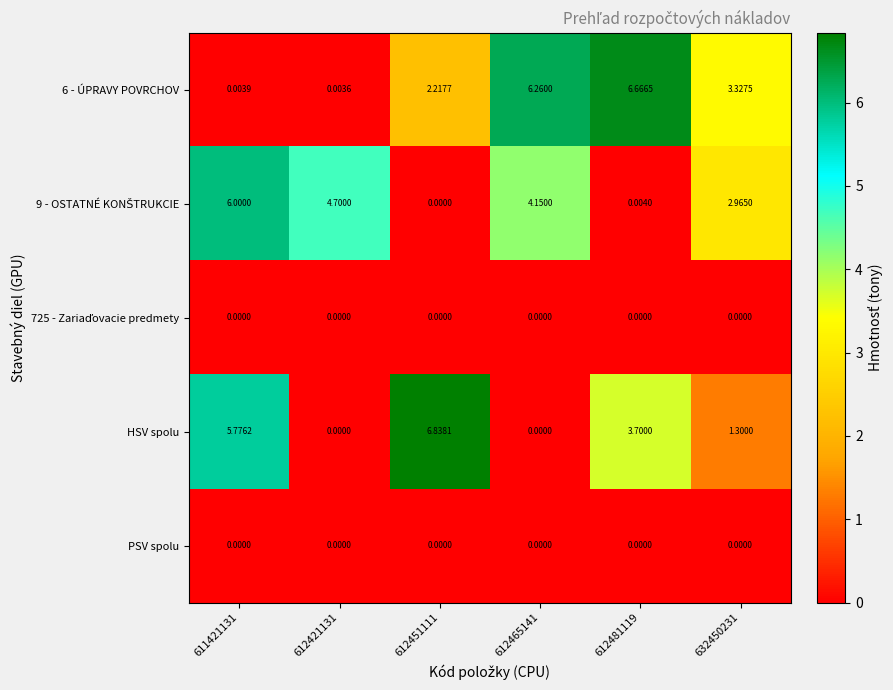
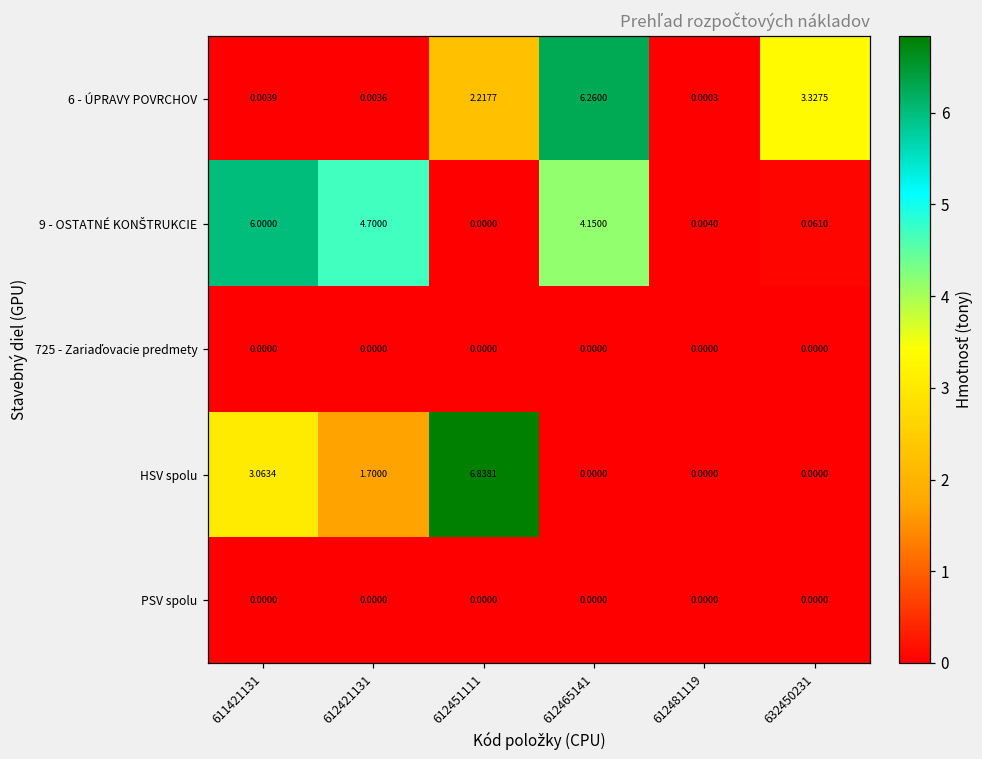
  {
    "6 - ÚPRAVY POVRCHOV": {
      "611421131": 0.0039,
      "612421131": 0.0036,
      "612451111": 2.2177,
      "612465141": 6.2600,
-     "612481119": 6.6665,
+     "612481119": 0.0003,
      "632450231": 3.3275
    },
    "9 - OSTATNÉ KONŠTRUKCIE": {
      "611421131": 6.0000,
      "612421131": 4.7000,
      "612451111": 0.0000,
      "612465141": 4.1500,
      "612481119": 0.0040,
-     "632450231": 2.9650
+     "632450231": 0.0610
    },
    "725 - Zariaďovacie predmety": {
      "611421131": 0.0000,
      "612421131": 0.0000,
      "612451111": 0.0000,
      "612465141": 0.0000,
      "612481119": 0.0000,
      "632450231": 0.0000
    },
    "HSV spolu": {
-     "611421131": 5.7762,
-     "612421131": 0.0000,
+     "611421131": 3.0634,
+     "612421131": 1.7000,
      "612451111": 6.8381,
      "612465141": 0.0000,
-     "612481119": 3.7000,
-     "632450231": 1.3000
+     "612481119": 0.0000,
+     "632450231": 0.0000
    },
    "PSV spolu": {
      "611421131": 0.0000,
      "612421131": 0.0000,
      "612451111": 0.0000,
      "612465141": 0.0000,
      "612481119": 0.0000,
      "632450231": 0.0000
    }
  }
